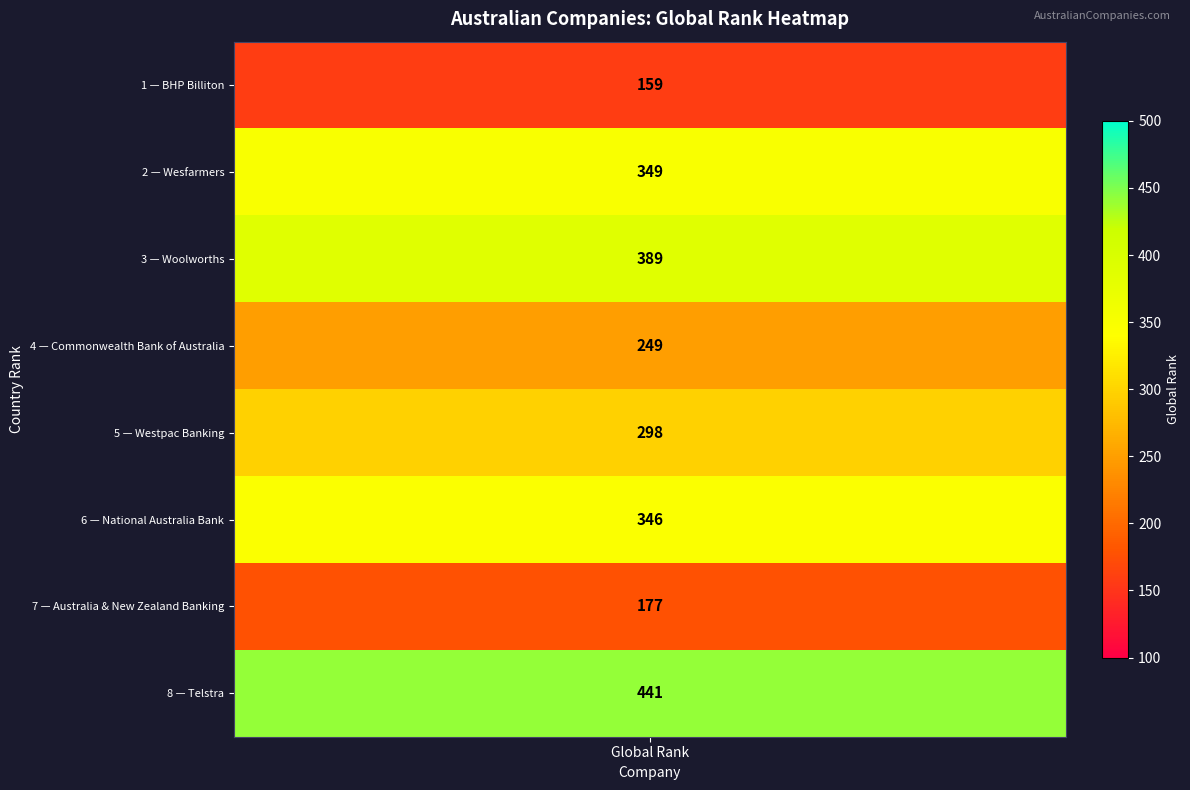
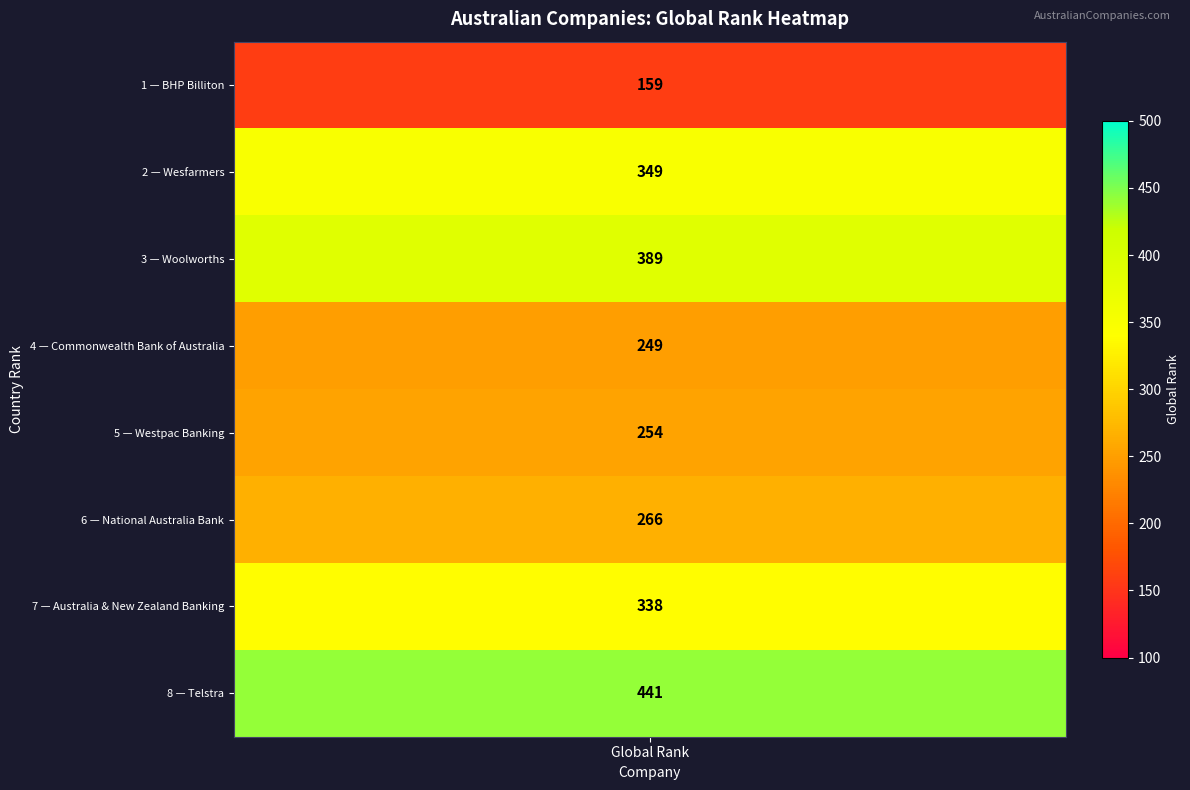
  {
    "1 — BHP Billiton": {
      "Global Rank": 159
    },
    "2 — Wesfarmers": {
      "Global Rank": 349
    },
    "3 — Woolworths": {
      "Global Rank": 389
    },
    "4 — Commonwealth Bank of Australia": {
      "Global Rank": 249
    },
    "5 — Westpac Banking": {
-     "Global Rank": 298
+     "Global Rank": 254
    },
    "6 — National Australia Bank": {
-     "Global Rank": 346
+     "Global Rank": 266
    },
    "7 — Australia & New Zealand Banking": {
-     "Global Rank": 177
+     "Global Rank": 338
    },
    "8 — Telstra": {
      "Global Rank": 441
    }
  }
